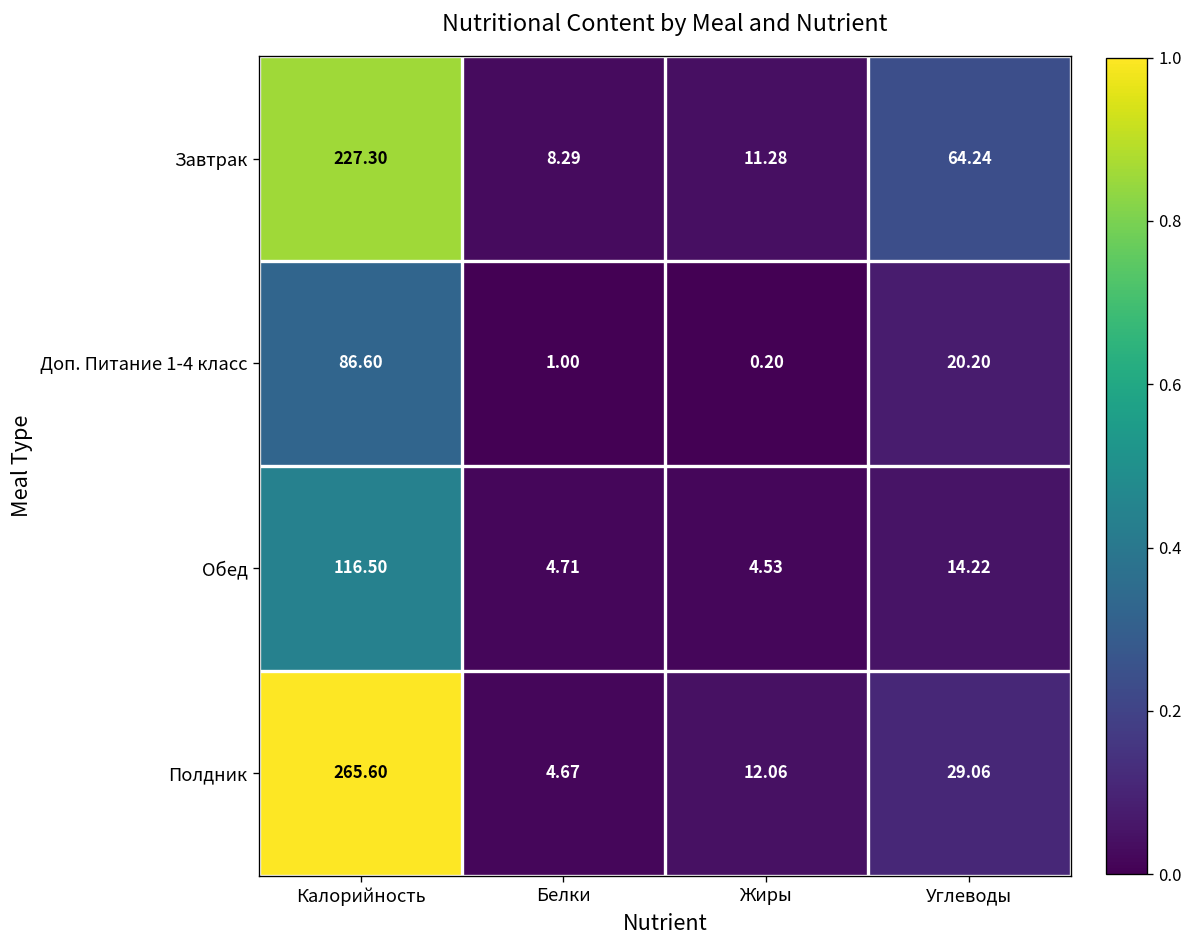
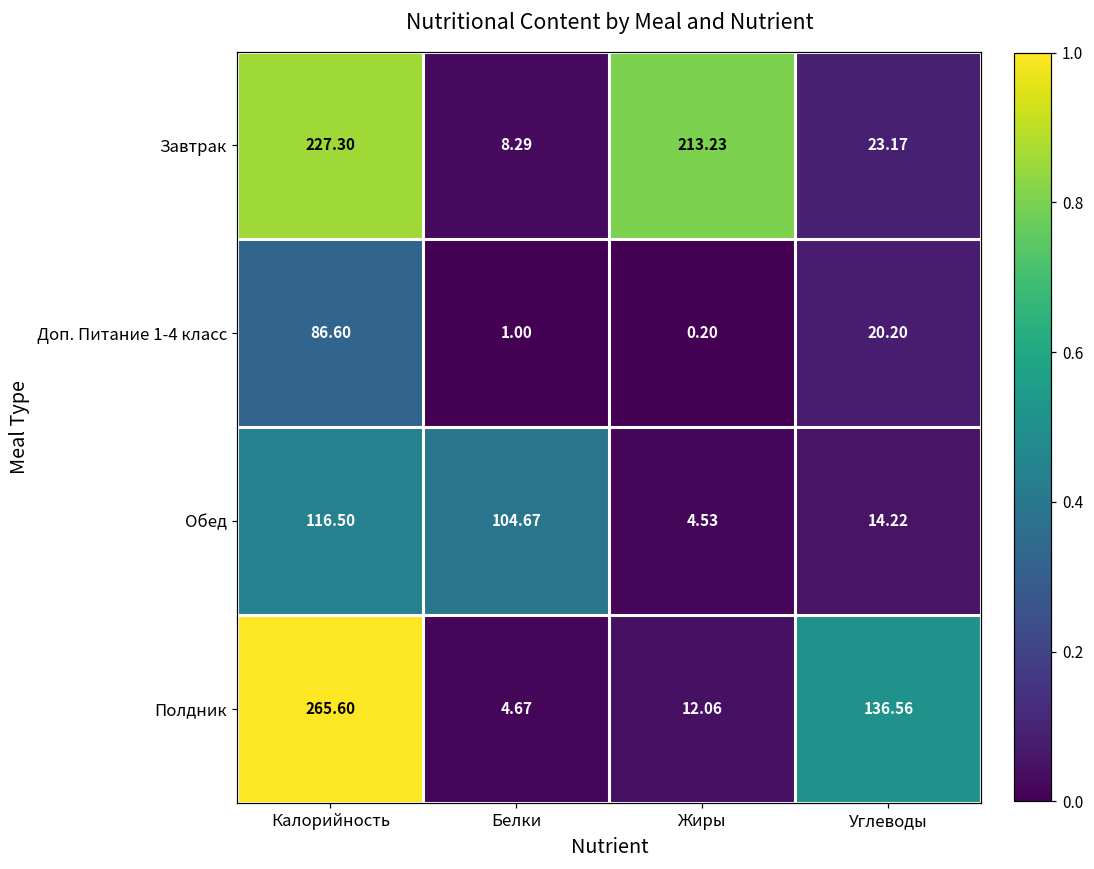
  {
    "Завтрак": {
      "Калорийность": 227.30,
      "Белки": 8.29,
-     "Жиры": 11.28,
-     "Углеводы": 64.24
+     "Жиры": 213.23,
+     "Углеводы": 23.17
    },
    "Доп. Питание 1-4 класс": {
      "Калорийность": 86.60,
      "Белки": 1.00,
      "Жиры": 0.20,
      "Углеводы": 20.20
    },
    "Обед": {
      "Калорийность": 116.50,
-     "Белки": 4.71,
+     "Белки": 104.67,
      "Жиры": 4.53,
      "Углеводы": 14.22
    },
    "Полдник": {
      "Калорийность": 265.60,
      "Белки": 4.67,
      "Жиры": 12.06,
-     "Углеводы": 29.06
+     "Углеводы": 136.56
    }
  }
